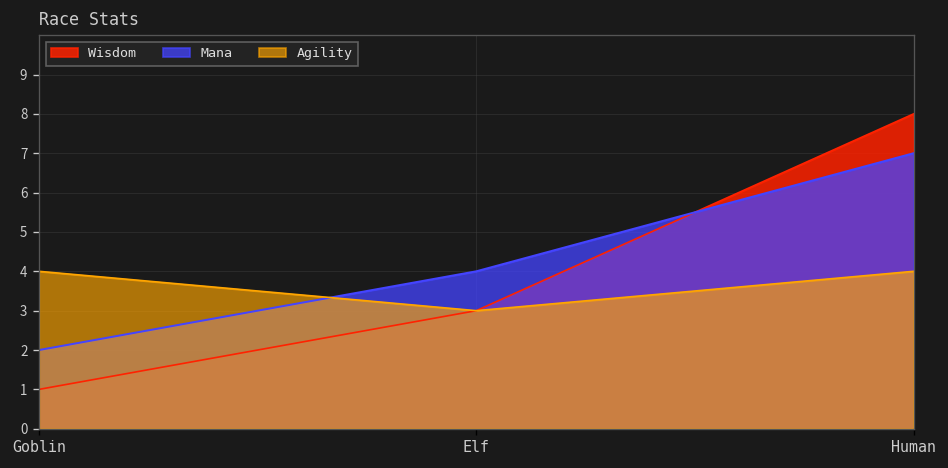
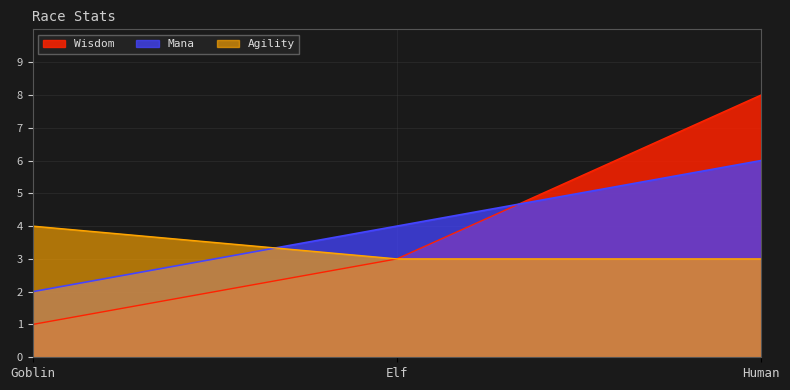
  {
    "Wisdom": {
      "Goblin": 1,
      "Human": 8
    },
    "Mana": {
      "Goblin": 2,
      "Elf": 4,
-     "Human": 7
+     "Human": 6
    },
    "Agility": {
      "Goblin": 4,
-     "Human": 4
+     "Human": 3
    }
  }
